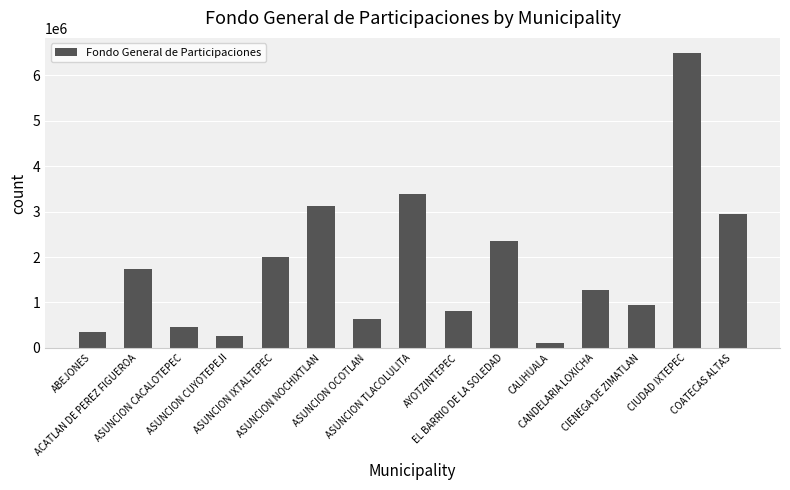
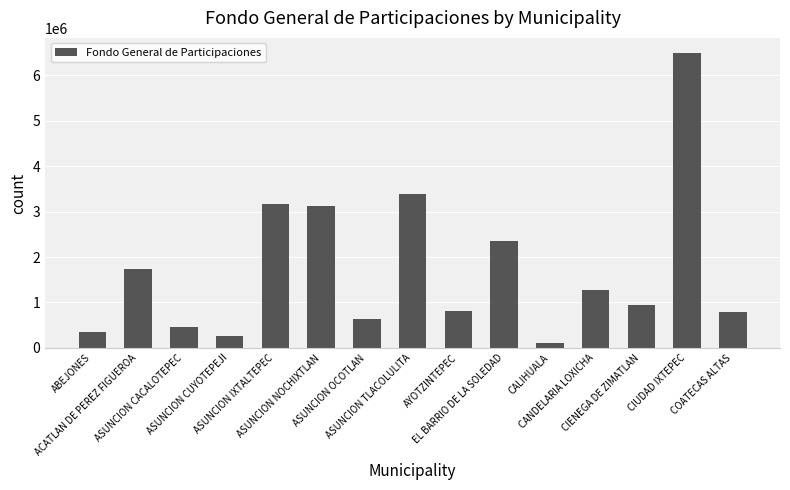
  {
    "ABEJONES": 400000,
    "ACATLAN DE PEREZ FIGUEROA": 1700000,
    "ASUNCION CACALOTEPEC": 500000,
    "ASUNCION CUYOTEPEJI": 300000,
-   "ASUNCION IXTALTEPEC": 2000000,
+   "ASUNCION IXTALTEPEC": 3200000,
    "ASUNCION NOCHIXTLAN": 3100000,
    "ASUNCION OCOTLAN": 600000,
    "ASUNCION TLACOLULITA": 3400000,
    "AYOTZINTEPEC": 800000,
    "EL BARRIO DE LA SOLEDAD": 2400000,
    "CALIHUALA": 100000,
    "CANDELARIA LOXICHA": 1300000,
    "CIENEGA DE ZIMATLAN": 900000,
    "CIUDAD IXTEPEC": 6500000,
-   "COATECAS ALTAS": 3000000
+   "COATECAS ALTAS": 800000
  }
